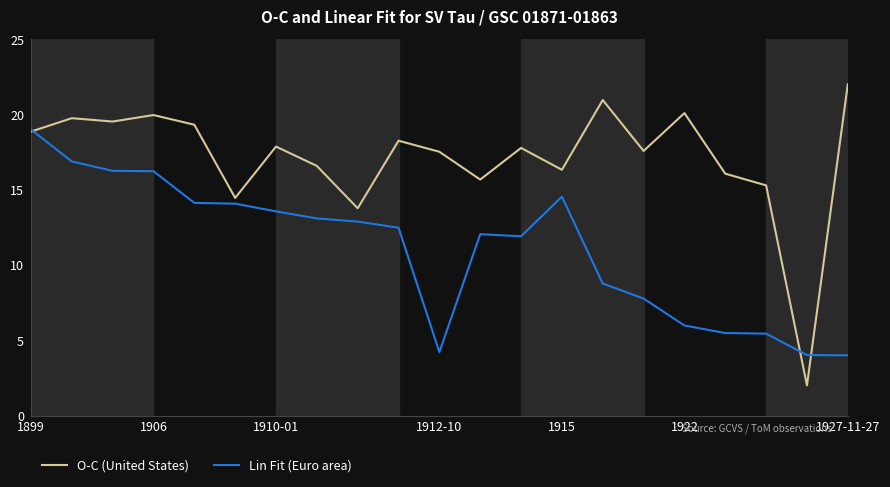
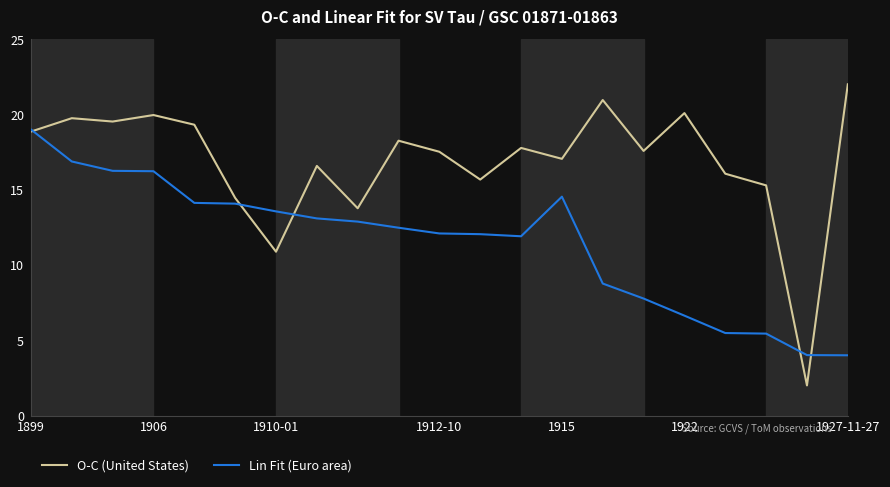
  {
    "O-C (United States)": {
      "1906": 20.0,
-     "1910-01": 17.9,
+     "1910-01": 10.9,
      "1912-10": 17.5,
-     "1915": 16.3,
+     "1915": 17.1,
      "1922": 20.1,
      "1927-11-27": 22.0
    },
    "Lin Fit (Euro area)": {
      "1906": 16.2,
      "1910-01": 13.6,
-     "1912-10": 4.2,
+     "1912-10": 12.1,
      "1915": 14.5,
-     "1922": 6.0,
+     "1922": 6.6,
      "1927-11-27": 4.0
    }
  }
